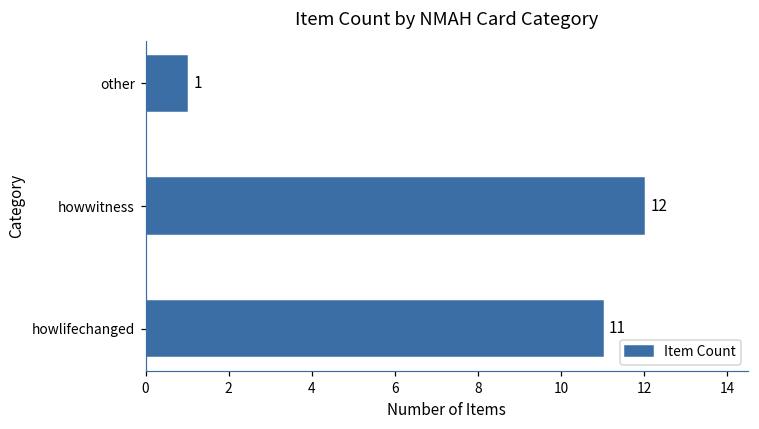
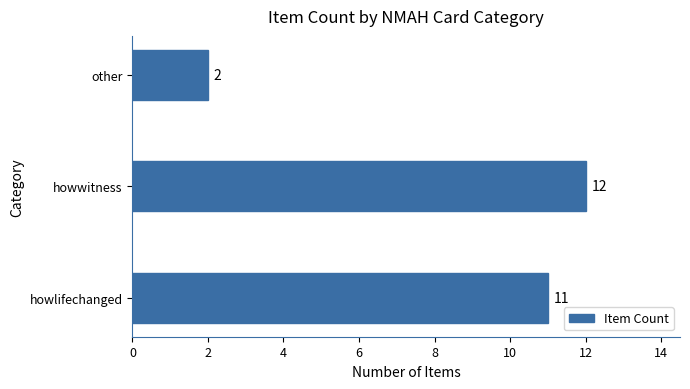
  {
-   "other": 1,
+   "other": 2,
    "howwitness": 12,
    "howlifechanged": 11
  }
